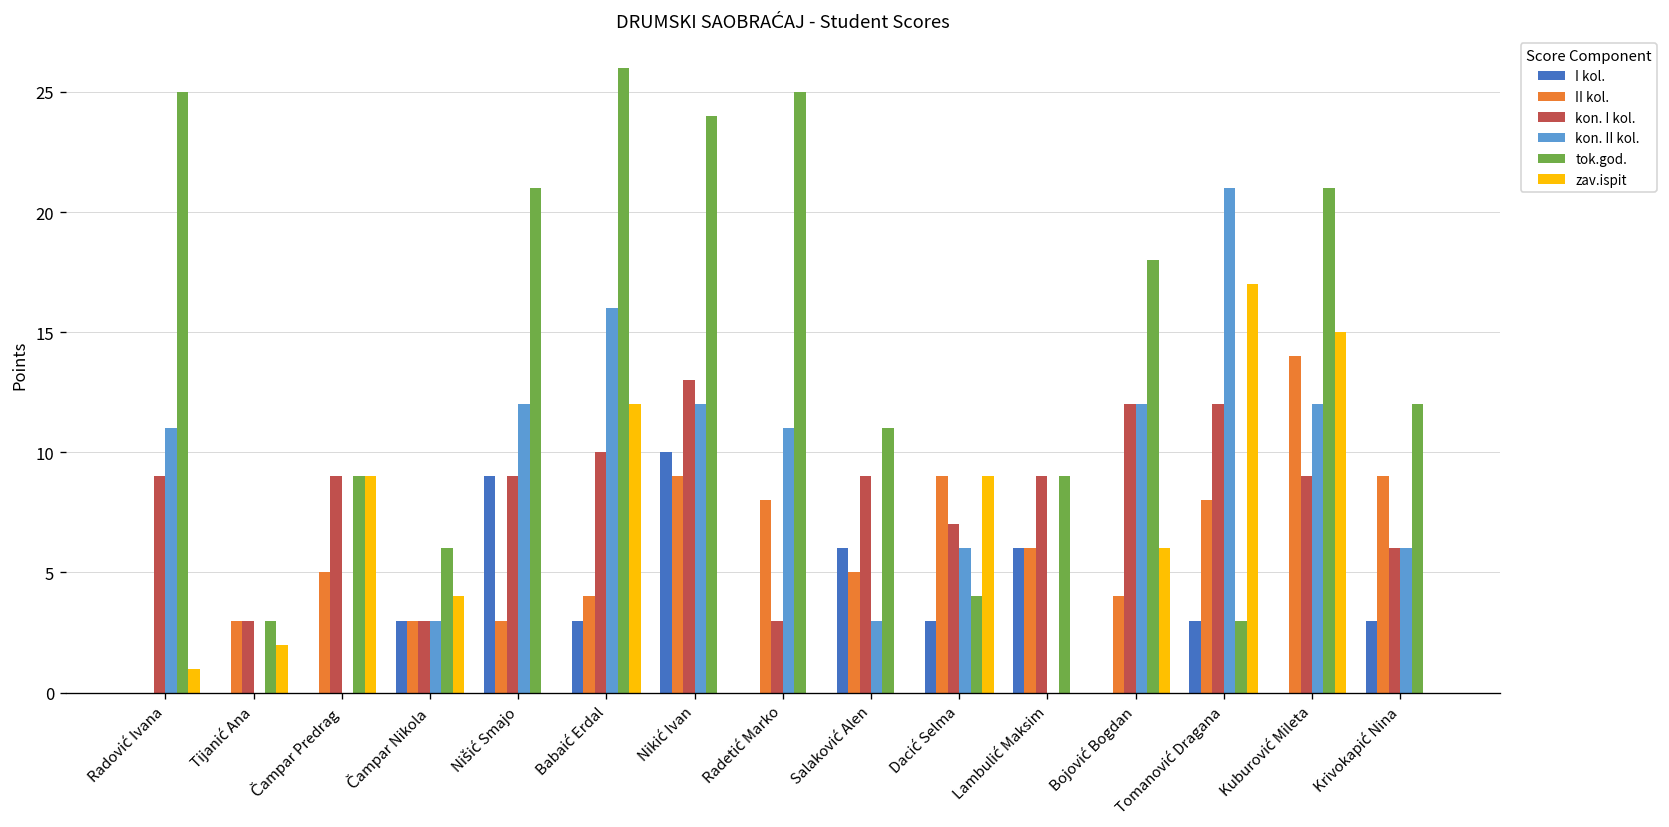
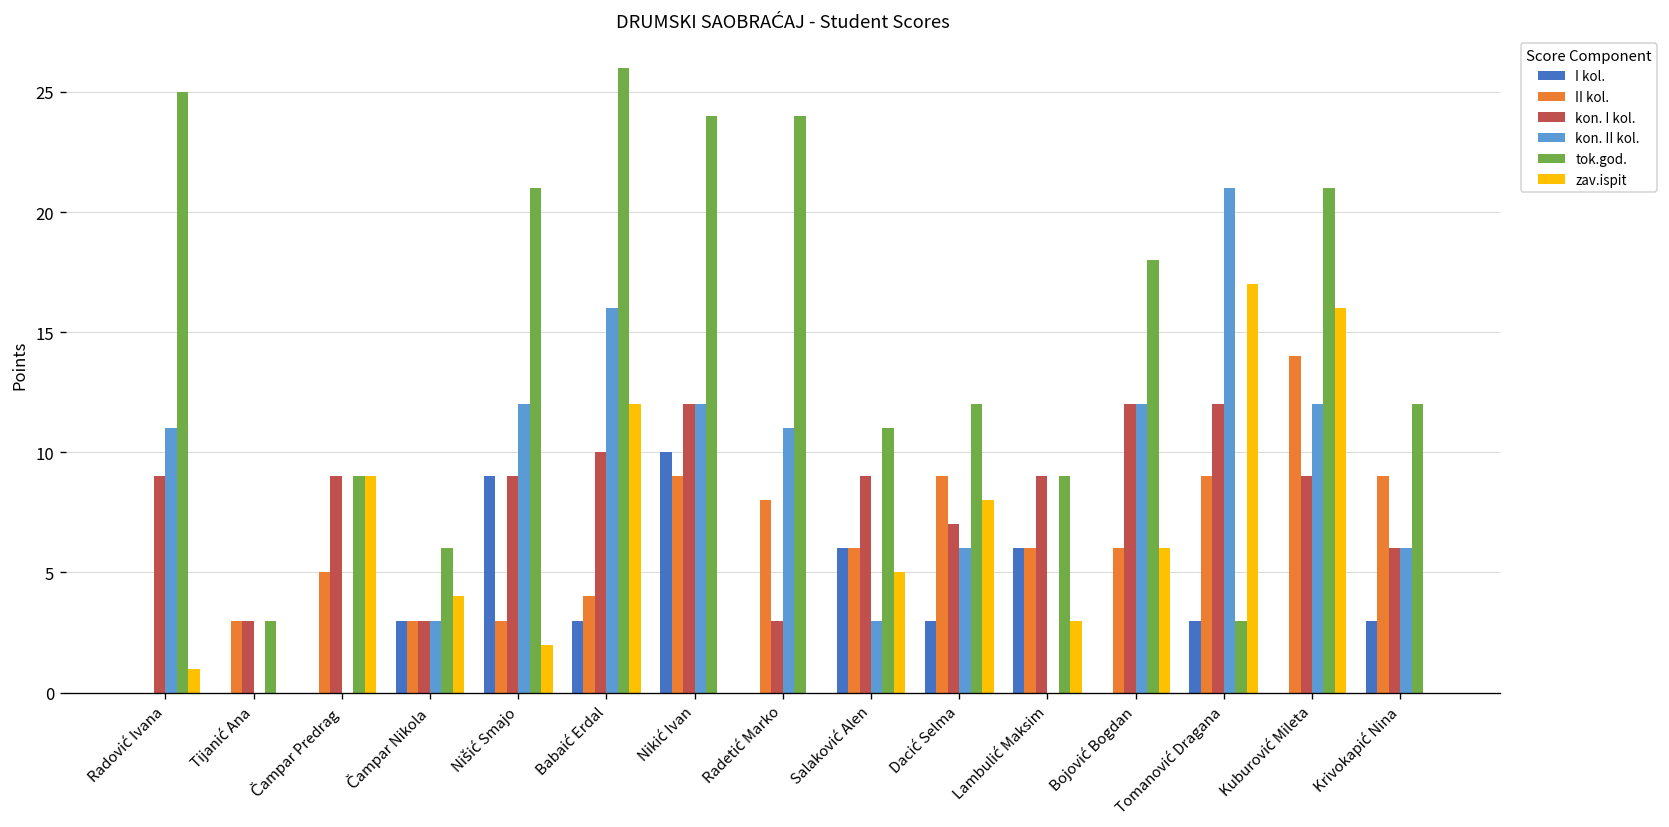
  {
    "II kol.": {
      "Radović Ivana": 0,
      "Tijanić Ana": 3,
      "Čampar Predrag": 5,
      "Čampar Nikola": 3,
      "Nišić Smajo": 3,
      "Babaić Erdal": 4,
      "Nikić Ivan": 9,
      "Radetić Marko": 8,
-     "Salaković Alen": 5,
+     "Salaković Alen": 6,
      "Dacić Selma": 9,
      "Lambulić Maksim": 6,
-     "Bojović Bogdan": 4,
-     "Tomanović Dragana": 8,
+     "Bojović Bogdan": 6,
+     "Tomanović Dragana": 9,
      "Kuburović Mileta": 14,
      "Krivokapić Nina": 9
    },
    "kon. I kol.": {
      "Radović Ivana": 9,
      "Tijanić Ana": 3,
      "Čampar Predrag": 9,
      "Čampar Nikola": 3,
      "Nišić Smajo": 9,
      "Babaić Erdal": 10,
-     "Nikić Ivan": 13,
+     "Nikić Ivan": 12,
      "Radetić Marko": 3,
      "Salaković Alen": 9,
      "Dacić Selma": 7,
      "Lambulić Maksim": 9,
      "Bojović Bogdan": 12,
      "Tomanović Dragana": 12,
      "Kuburović Mileta": 9,
      "Krivokapić Nina": 6
    },
    "tok.god.": {
      "Radović Ivana": 25,
      "Tijanić Ana": 3,
      "Čampar Predrag": 9,
      "Čampar Nikola": 6,
      "Nišić Smajo": 21,
      "Babaić Erdal": 26,
      "Nikić Ivan": 24,
-     "Radetić Marko": 25,
+     "Radetić Marko": 24,
      "Salaković Alen": 11,
-     "Dacić Selma": 4,
+     "Dacić Selma": 12,
      "Lambulić Maksim": 9,
      "Bojović Bogdan": 18,
      "Tomanović Dragana": 3,
      "Kuburović Mileta": 21,
      "Krivokapić Nina": 12
    },
    "zav.ispit": {
      "Radović Ivana": 1,
-     "Tijanić Ana": 2,
+     "Tijanić Ana": 0,
      "Čampar Predrag": 9,
      "Čampar Nikola": 4,
-     "Nišić Smajo": 0,
+     "Nišić Smajo": 2,
      "Babaić Erdal": 12,
      "Nikić Ivan": 0,
      "Radetić Marko": 0,
-     "Salaković Alen": 0,
-     "Dacić Selma": 9,
-     "Lambulić Maksim": 0,
+     "Salaković Alen": 5,
+     "Dacić Selma": 8,
+     "Lambulić Maksim": 3,
      "Bojović Bogdan": 6,
      "Tomanović Dragana": 17,
-     "Kuburović Mileta": 15,
+     "Kuburović Mileta": 16,
      "Krivokapić Nina": 0
    }
  }
